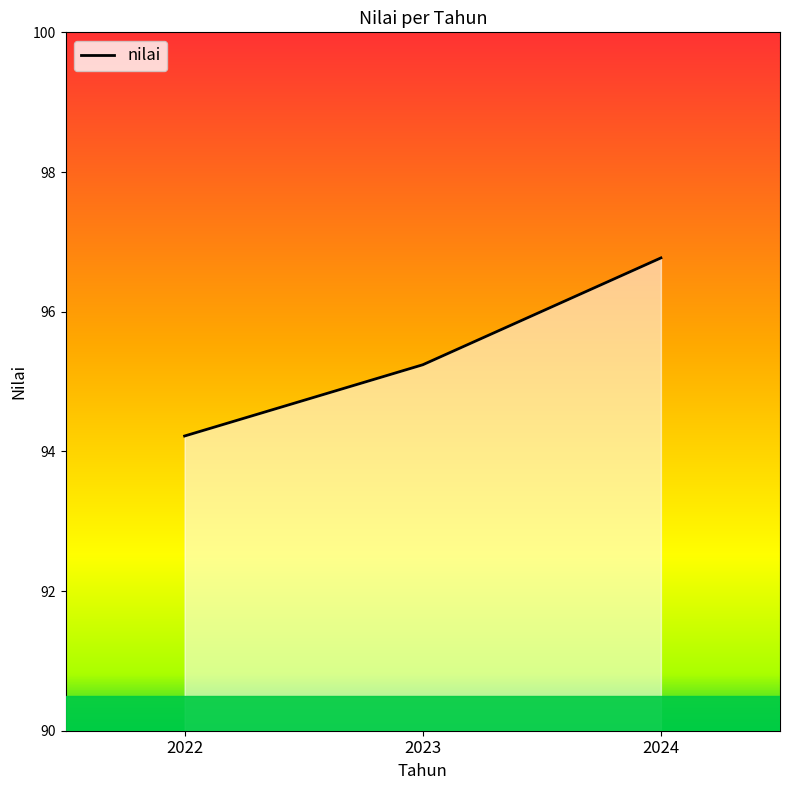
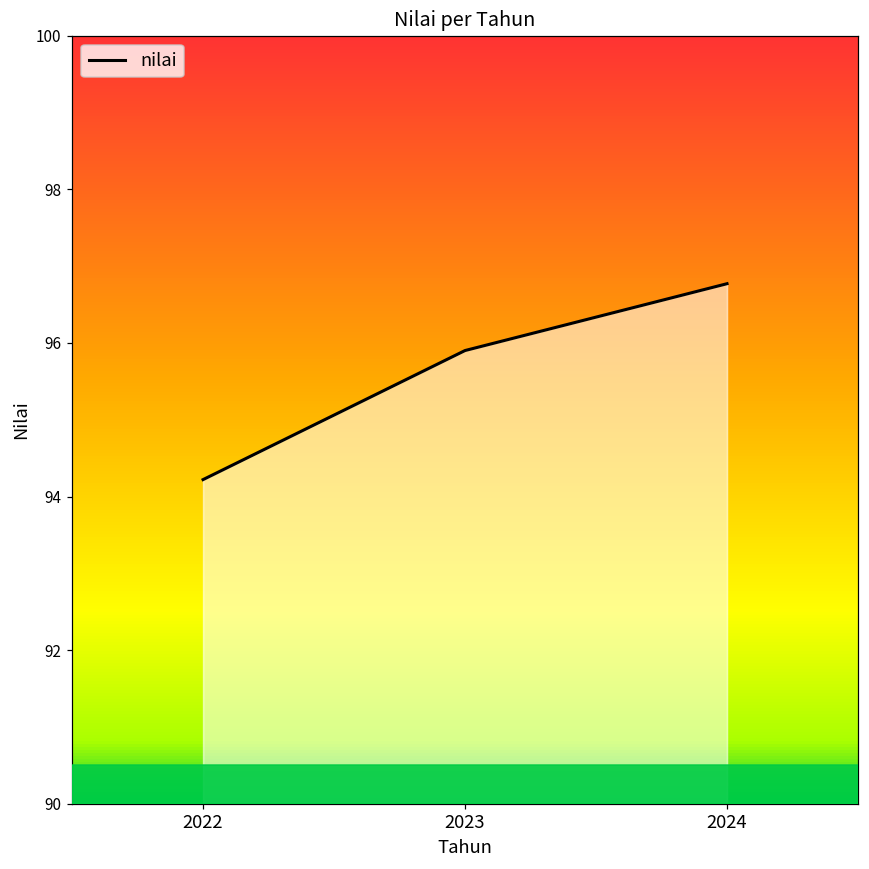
  {
    "2022": 94.2,
-   "2023": 95.2,
+   "2023": 95.9,
    "2024": 96.8
  }
